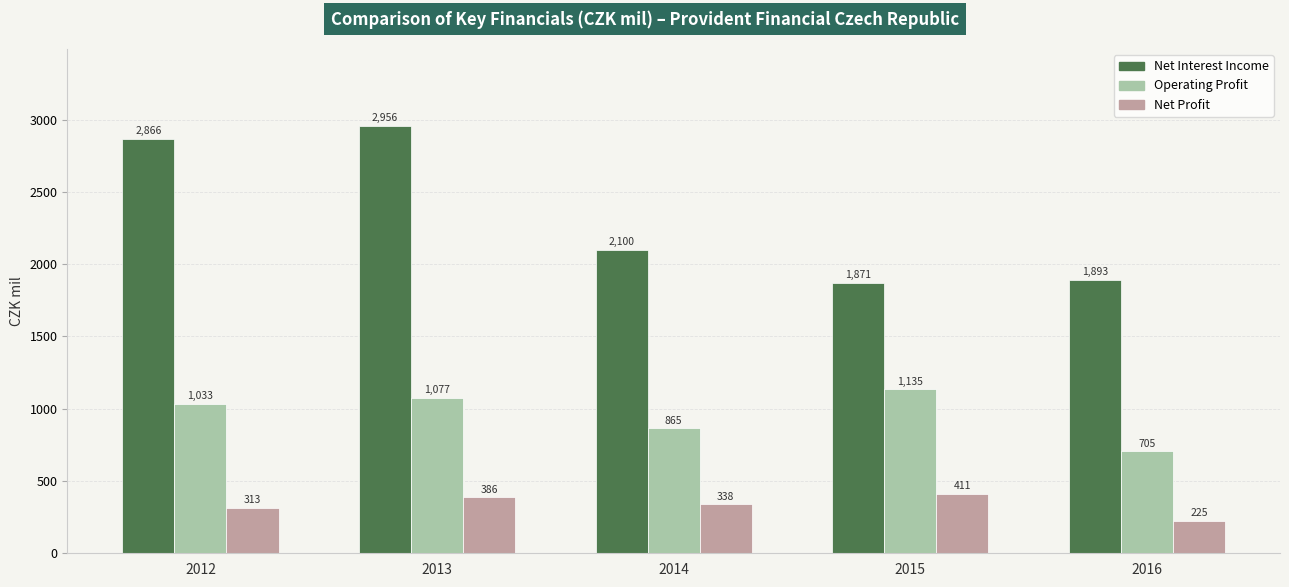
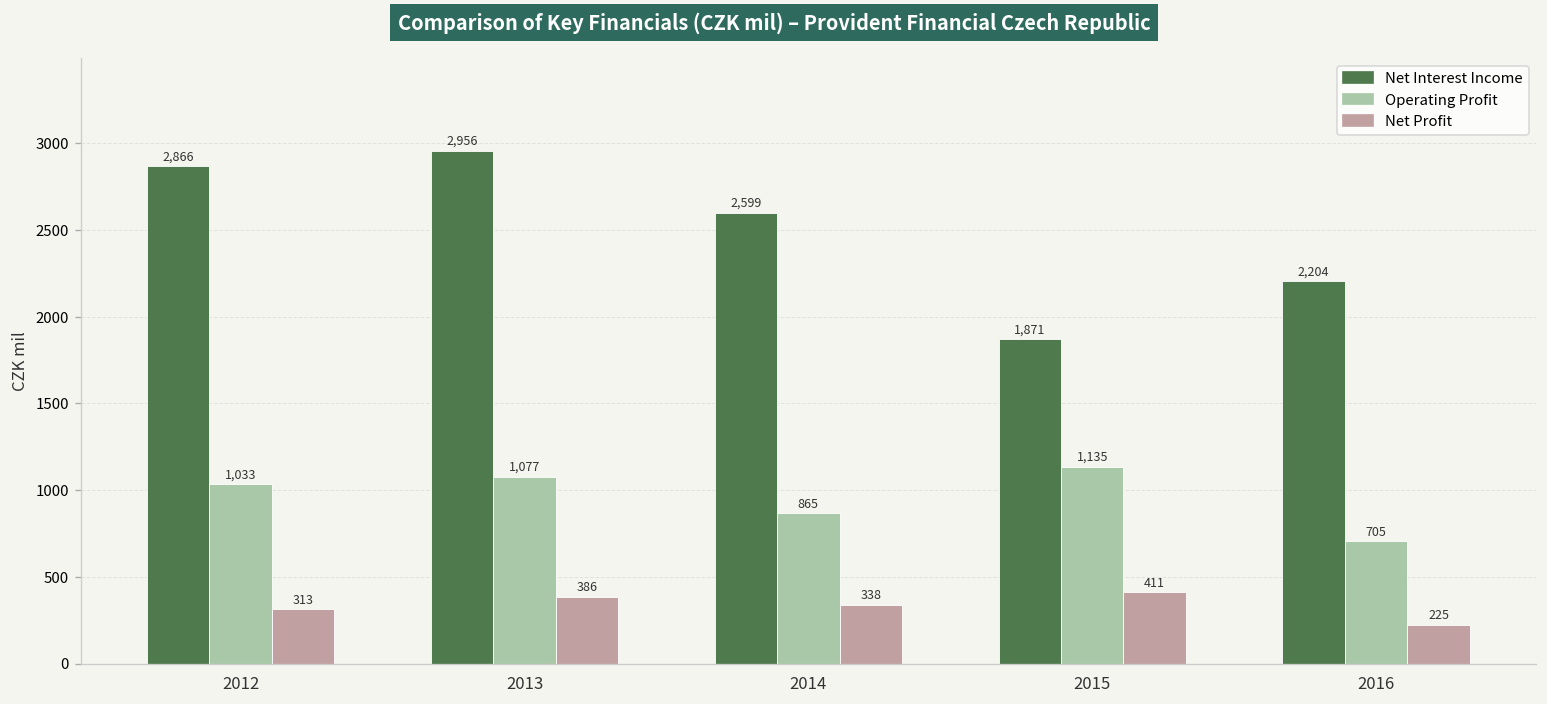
  {
    "Net Interest Income": {
      "2012": "2,866",
      "2013": "2,956",
-     "2014": "2,100",
+     "2014": "2,599",
      "2015": "1,871",
-     "2016": "1,893"
+     "2016": "2,204"
    }
  }
